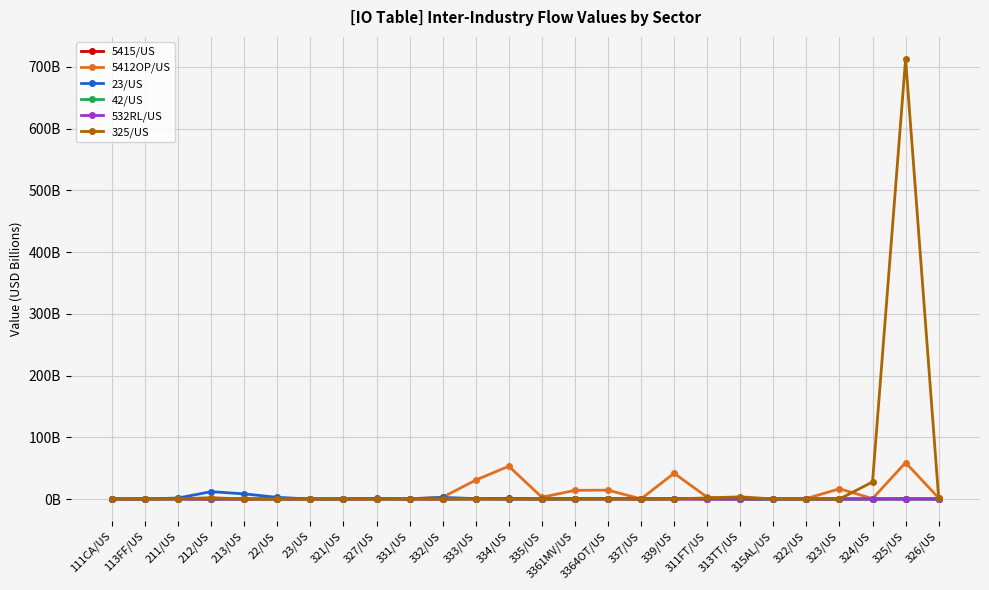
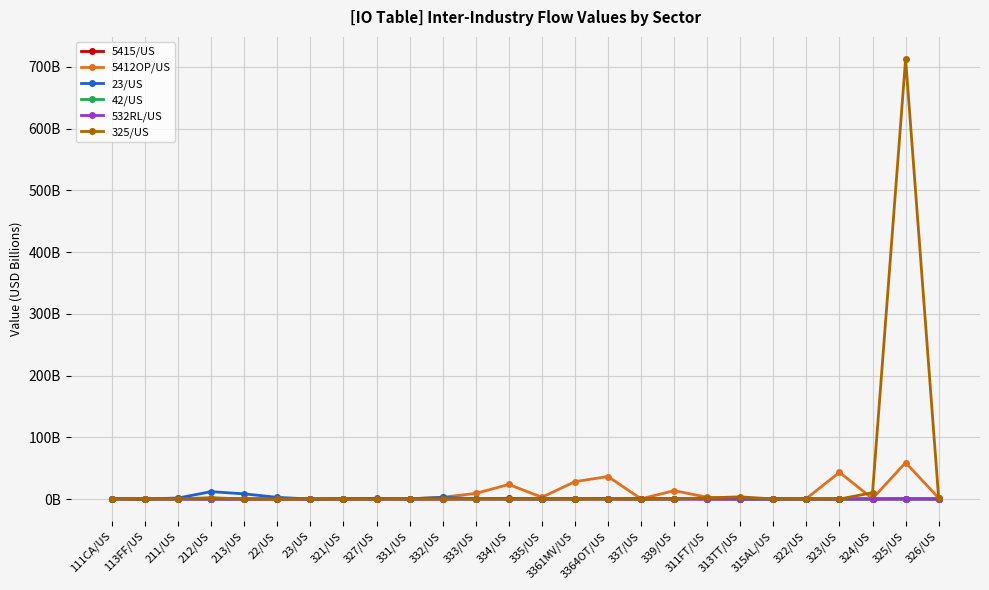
  {
    "5412OP/US": {
-     "333/US": 30000000000,
-     "334/US": 50000000000,
-     "3361MV/US": 10000000000,
-     "3364OT/US": 10000000000,
-     "339/US": 40000000000,
-     "323/US": 20000000000,
+     "333/US": 10000000000,
+     "334/US": 20000000000,
+     "3361MV/US": 30000000000,
+     "3364OT/US": 40000000000,
+     "339/US": 10000000000,
+     "323/US": 40000000000,
      "325/US": 60000000000
    },
    "23/US": {
      "212/US": 10000000000,
      "213/US": 10000000000
    },
    "325/US": {
-     "324/US": 30000000000,
+     "324/US": 10000000000,
      "325/US": 710000000000
    }
  }
